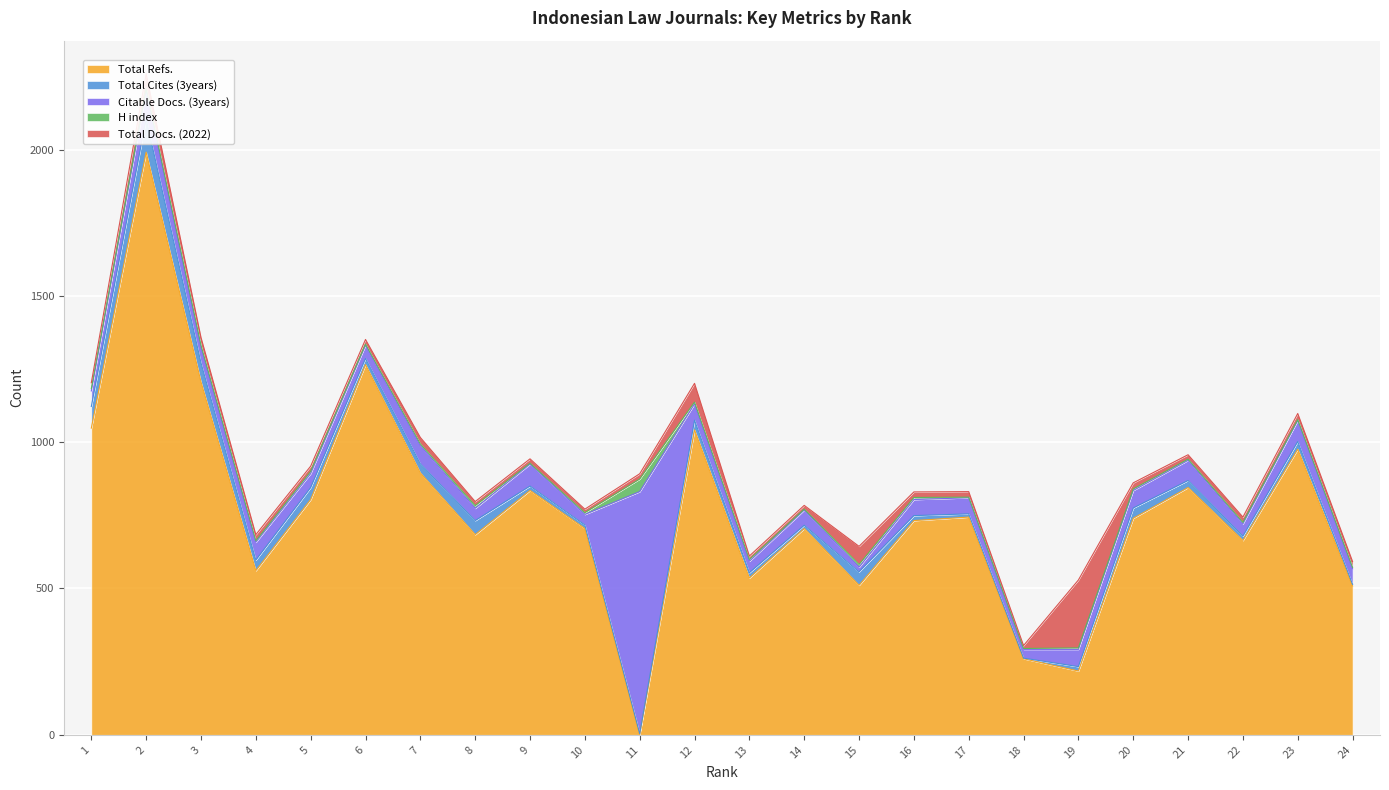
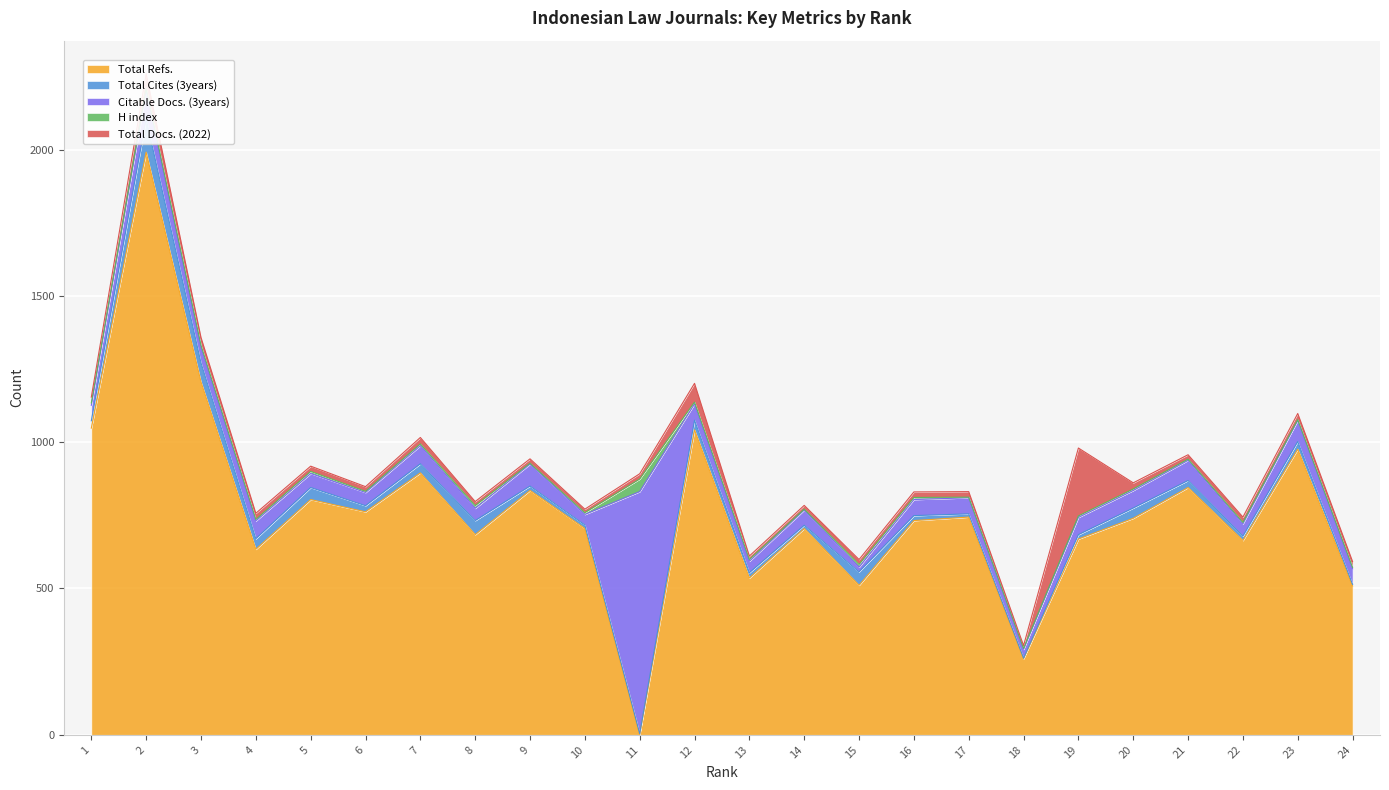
  {
    "Total Refs.": {
      "1": 1050,
      "2": 1990,
      "3": 1210,
-     "4": 560,
+     "4": 630,
      "5": 800,
-     "6": 1270,
+     "6": 760,
      "7": 900,
      "8": 680,
      "9": 840,
      "10": 710,
      "12": 1040,
      "13": 540,
      "14": 710,
      "15": 510,
      "16": 730,
      "17": 740,
-     "19": 220,
+     "19": 670,
      "20": 740,
      "21": 850,
      "22": 660,
      "23": 980
    },
    "Total Cites (3years)": {
-     "1": 70,
+     "1": 30,
      "3": 70,
      "4": 40,
      "5": 40,
      "6": 20,
      "7": 30,
      "8": 50,
      "9": 20,
      "10": 10,
      "12": 30,
      "13": 20,
      "14": 10,
      "15": 50,
      "16": 20,
      "17": 10,
      "19": 20,
      "20": 40,
      "21": 20,
      "22": 20,
      "23": 30
    },
    "Citable Docs. (3years)": {
      "8": 40,
      "11": 830,
      "15": 20
    },
    "H index": {
      "8": 10,
      "11": 40,
      "15": 10
    },
    "Total Docs. (2022)": {
      "1": 20,
      "3": 30,
      "4": 20,
      "5": 20,
      "6": 20,
      "7": 20,
      "8": 10,
      "9": 20,
      "10": 10,
      "11": 20,
      "12": 60,
      "13": 10,
      "14": 10,
-     "15": 60,
+     "15": 20,
      "16": 20,
      "17": 20,
      "18": 10,
      "19": 230,
      "20": 20,
      "21": 20,
      "22": 20,
      "23": 20,
      "24": 20
    }
  }
